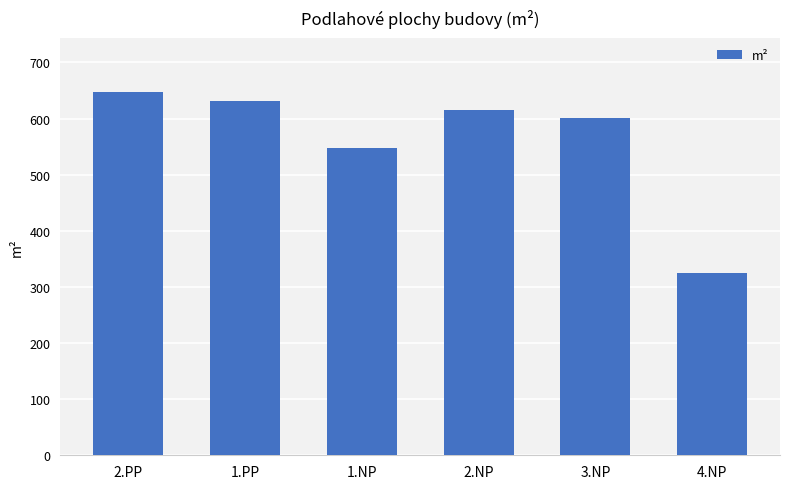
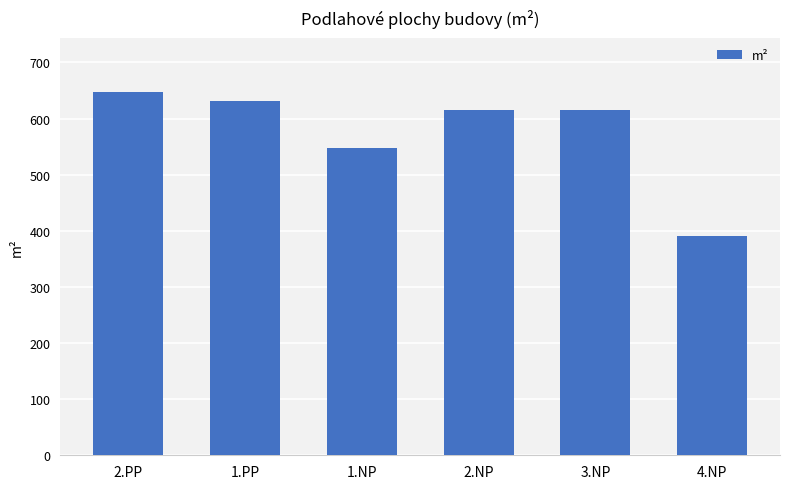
  {
    "2.PP": 650,
    "1.PP": 630,
    "1.NP": 550,
    "2.NP": 620,
-   "3.NP": 600,
-   "4.NP": 330
+   "3.NP": 620,
+   "4.NP": 390
  }
